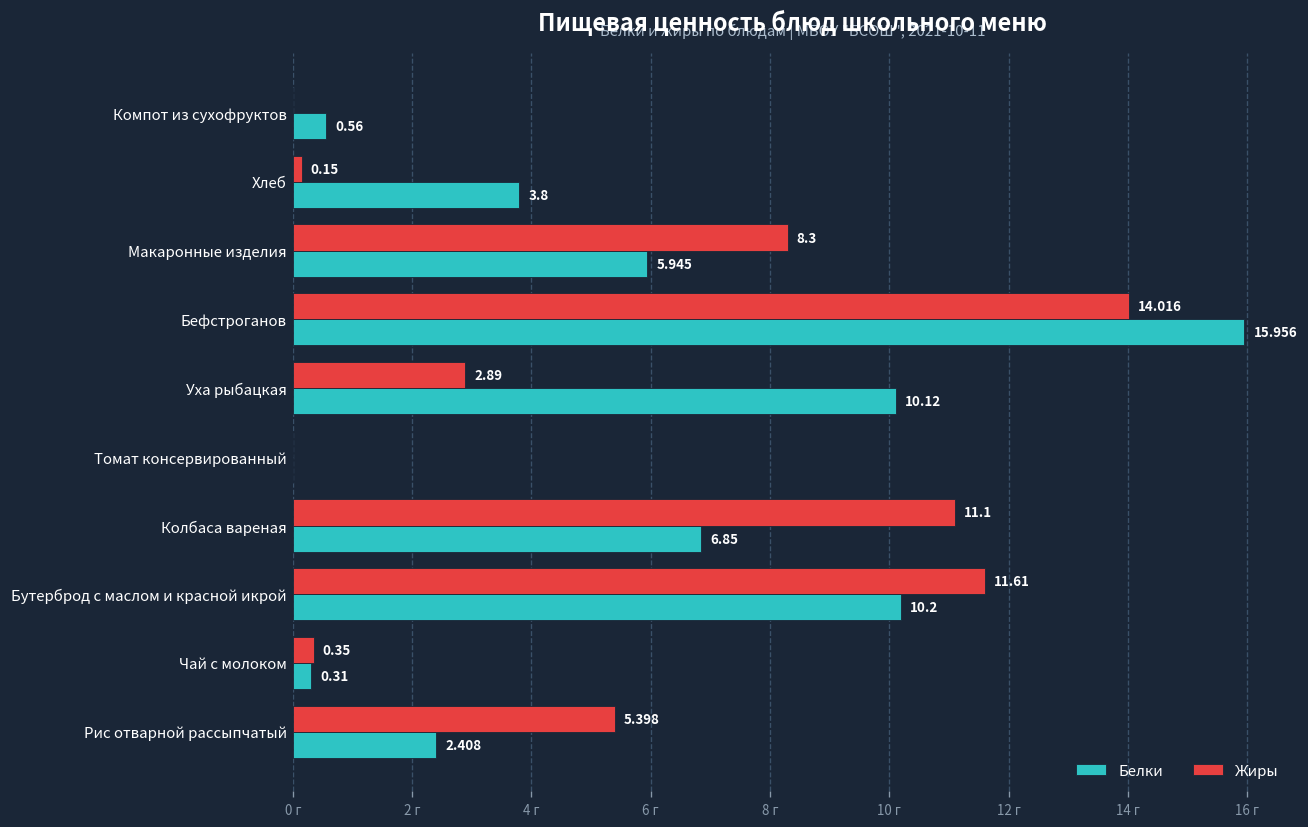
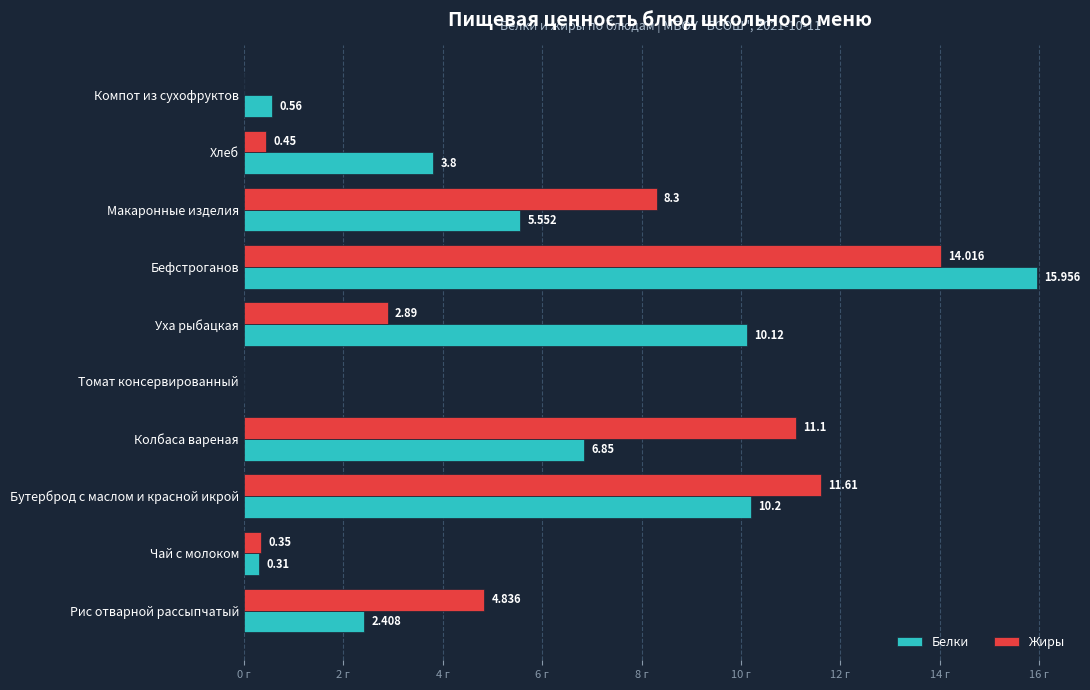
  {
    "Белки": {
      "Компот из сухофруктов": 0.56,
      "Хлеб": 3.8,
-     "Макаронные изделия": 5.945,
+     "Макаронные изделия": 5.552,
      "Бефстроганов": 15.956,
      "Уха рыбацкая": 10.12,
      "Колбаса вареная": 6.85,
      "Бутерброд с маслом и красной икрой": 10.2,
      "Чай с молоком": 0.31,
      "Рис отварной рассыпчатый": 2.408
    },
    "Жиры": {
-     "Хлеб": 0.15,
+     "Хлеб": 0.45,
      "Макаронные изделия": 8.3,
      "Бефстроганов": 14.016,
      "Уха рыбацкая": 2.89,
      "Колбаса вареная": 11.1,
      "Бутерброд с маслом и красной икрой": 11.61,
      "Чай с молоком": 0.35,
-     "Рис отварной рассыпчатый": 5.398
+     "Рис отварной рассыпчатый": 4.836
    }
  }
